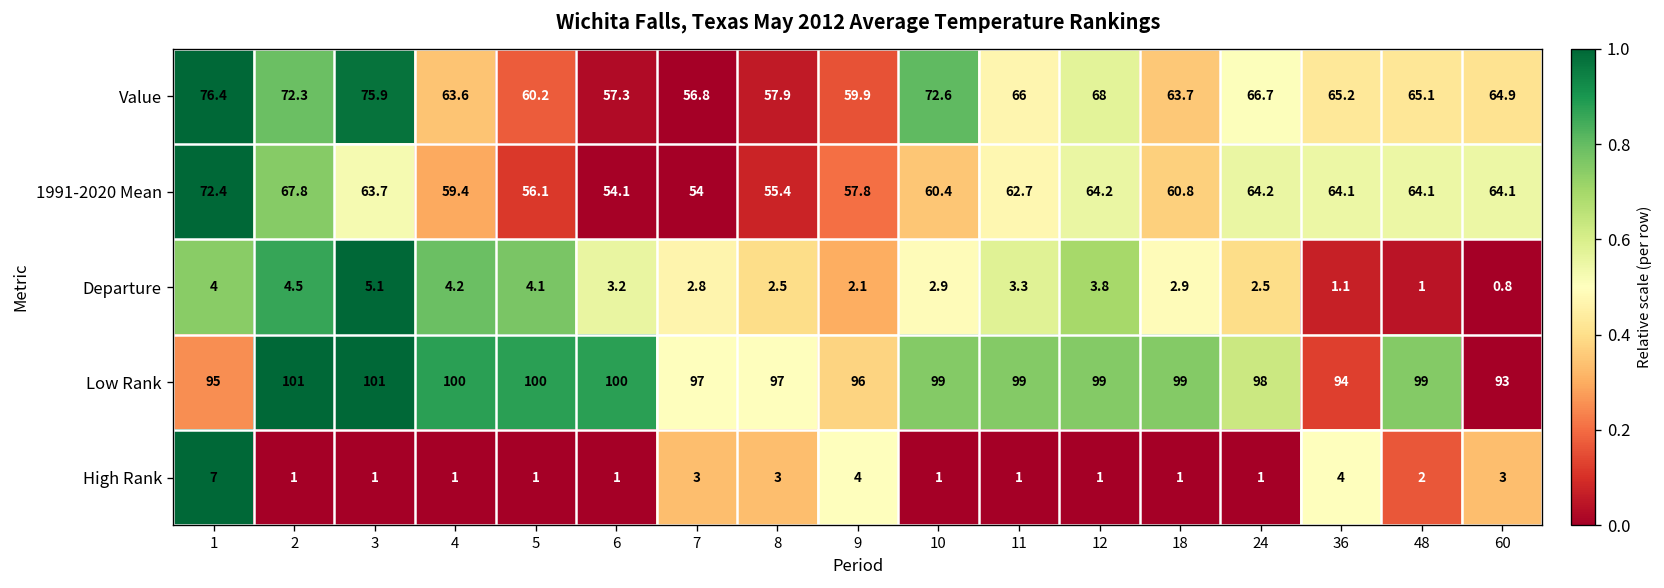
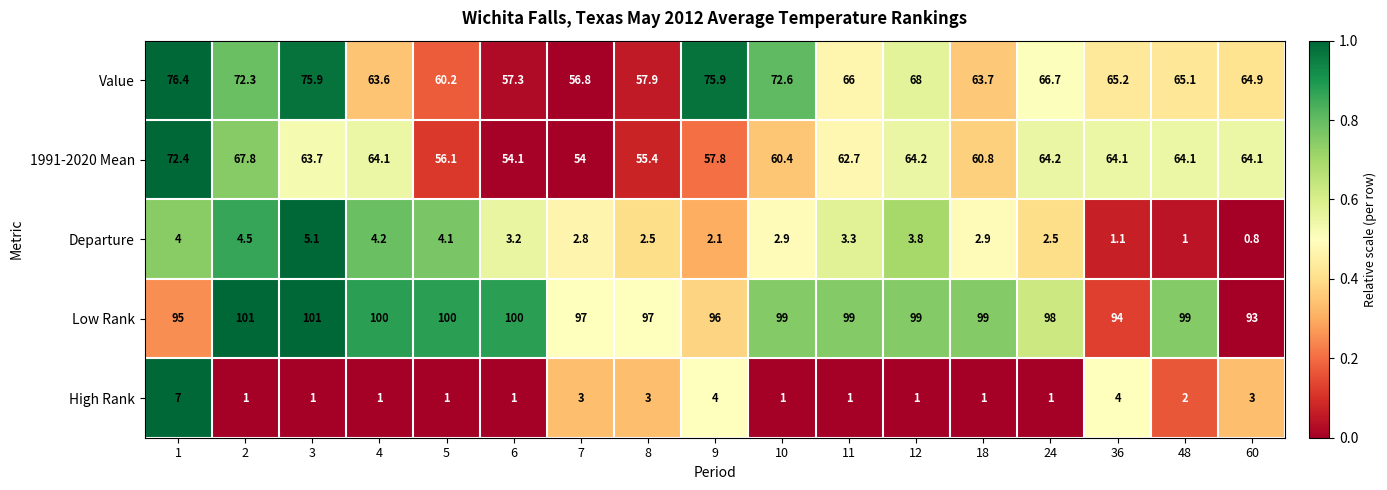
  {
    "Value": {
      "1": 76.4,
      "2": 72.3,
      "3": 75.9,
      "4": 63.6,
      "5": 60.2,
      "6": 57.3,
      "7": 56.8,
      "8": 57.9,
-     "9": 59.9,
+     "9": 75.9,
      "10": 72.6,
      "11": 66,
      "12": 68,
      "18": 63.7,
      "24": 66.7,
      "36": 65.2,
      "48": 65.1,
      "60": 64.9
    },
    "1991-2020 Mean": {
      "1": 72.4,
      "2": 67.8,
      "3": 63.7,
-     "4": 59.4,
+     "4": 64.1,
      "5": 56.1,
      "6": 54.1,
      "7": 54,
      "8": 55.4,
      "9": 57.8,
      "10": 60.4,
      "11": 62.7,
      "12": 64.2,
      "18": 60.8,
      "24": 64.2,
      "36": 64.1,
      "48": 64.1,
      "60": 64.1
    },
    "Departure": {
      "1": 4,
      "2": 4.5,
      "3": 5.1,
      "4": 4.2,
      "5": 4.1,
      "6": 3.2,
      "7": 2.8,
      "8": 2.5,
      "9": 2.1,
      "10": 2.9,
      "11": 3.3,
      "12": 3.8,
      "18": 2.9,
      "24": 2.5,
      "36": 1.1,
      "48": 1,
      "60": 0.8
    },
    "Low Rank": {
      "1": 95,
      "2": 101,
      "3": 101,
      "4": 100,
      "5": 100,
      "6": 100,
      "7": 97,
      "8": 97,
      "9": 96,
      "10": 99,
      "11": 99,
      "12": 99,
      "18": 99,
      "24": 98,
      "36": 94,
      "48": 99,
      "60": 93
    },
    "High Rank": {
      "1": 7,
      "2": 1,
      "3": 1,
      "4": 1,
      "5": 1,
      "6": 1,
      "7": 3,
      "8": 3,
      "9": 4,
      "10": 1,
      "11": 1,
      "12": 1,
      "18": 1,
      "24": 1,
      "36": 4,
      "48": 2,
      "60": 3
    }
  }
